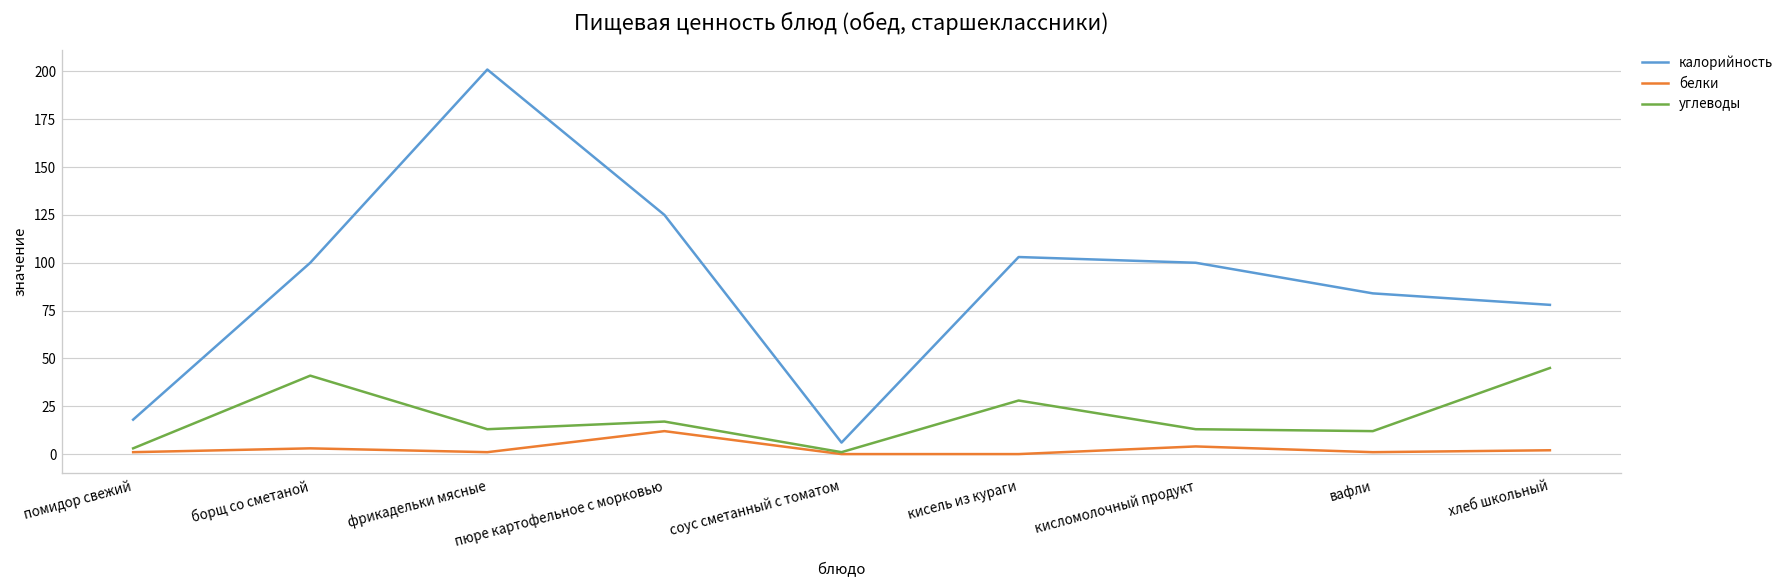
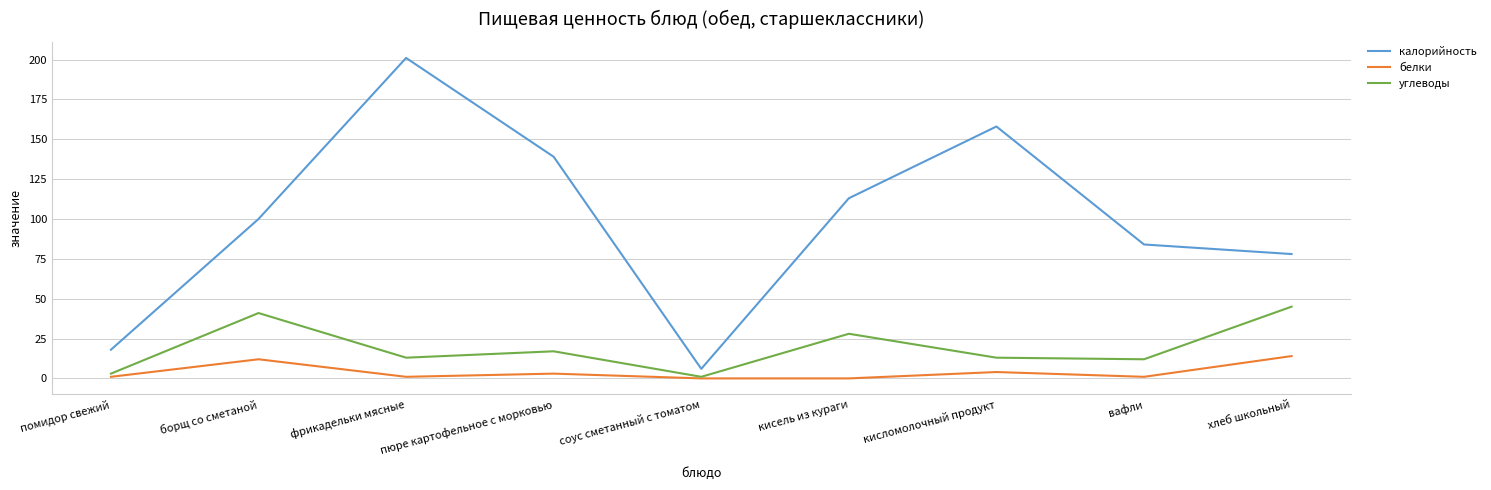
  {
    "калорийность": {
      "помидор свежий": 18,
      "борщ со сметаной": 100,
      "фрикадельки мясные": 201,
-     "пюре картофельное с морковью": 125,
+     "пюре картофельное с морковью": 139,
      "соус сметанный с томатом": 6,
-     "кисель из кураги": 103,
-     "кисломолочный продукт": 100,
+     "кисель из кураги": 113,
+     "кисломолочный продукт": 158,
      "вафли": 84,
      "хлеб школьный": 78
    },
    "белки": {
      "помидор свежий": 1,
-     "борщ со сметаной": 3,
+     "борщ со сметаной": 12,
      "фрикадельки мясные": 1,
-     "пюре картофельное с морковью": 12,
+     "пюре картофельное с морковью": 3,
      "кисель из кураги": 0,
      "кисломолочный продукт": 4,
      "вафли": 1,
-     "хлеб школьный": 2
+     "хлеб школьный": 14
    },
    "углеводы": {
      "помидор свежий": 3,
      "борщ со сметаной": 41,
      "фрикадельки мясные": 13,
      "пюре картофельное с морковью": 17,
      "кисель из кураги": 28,
      "кисломолочный продукт": 13,
      "вафли": 12,
      "хлеб школьный": 45
    }
  }
